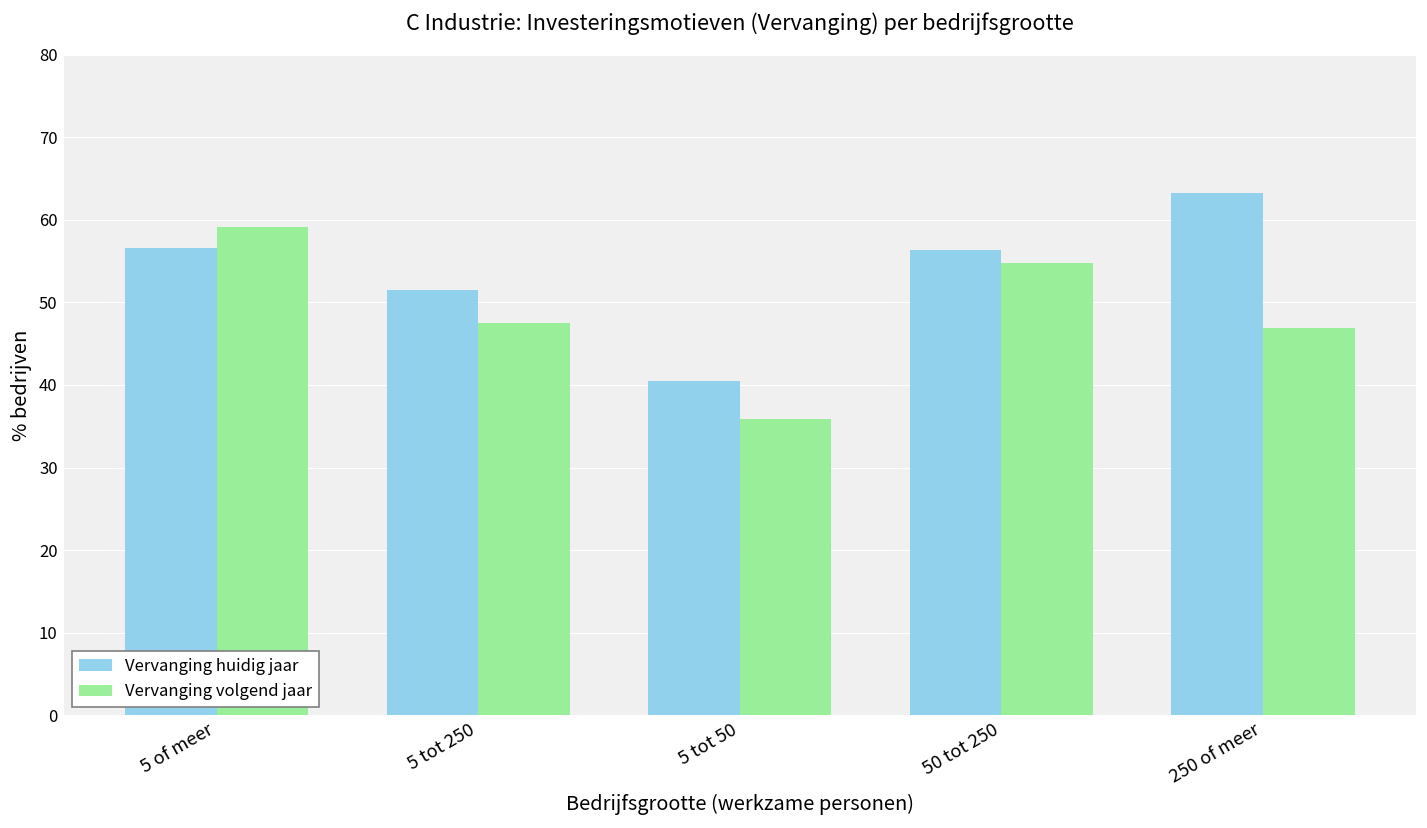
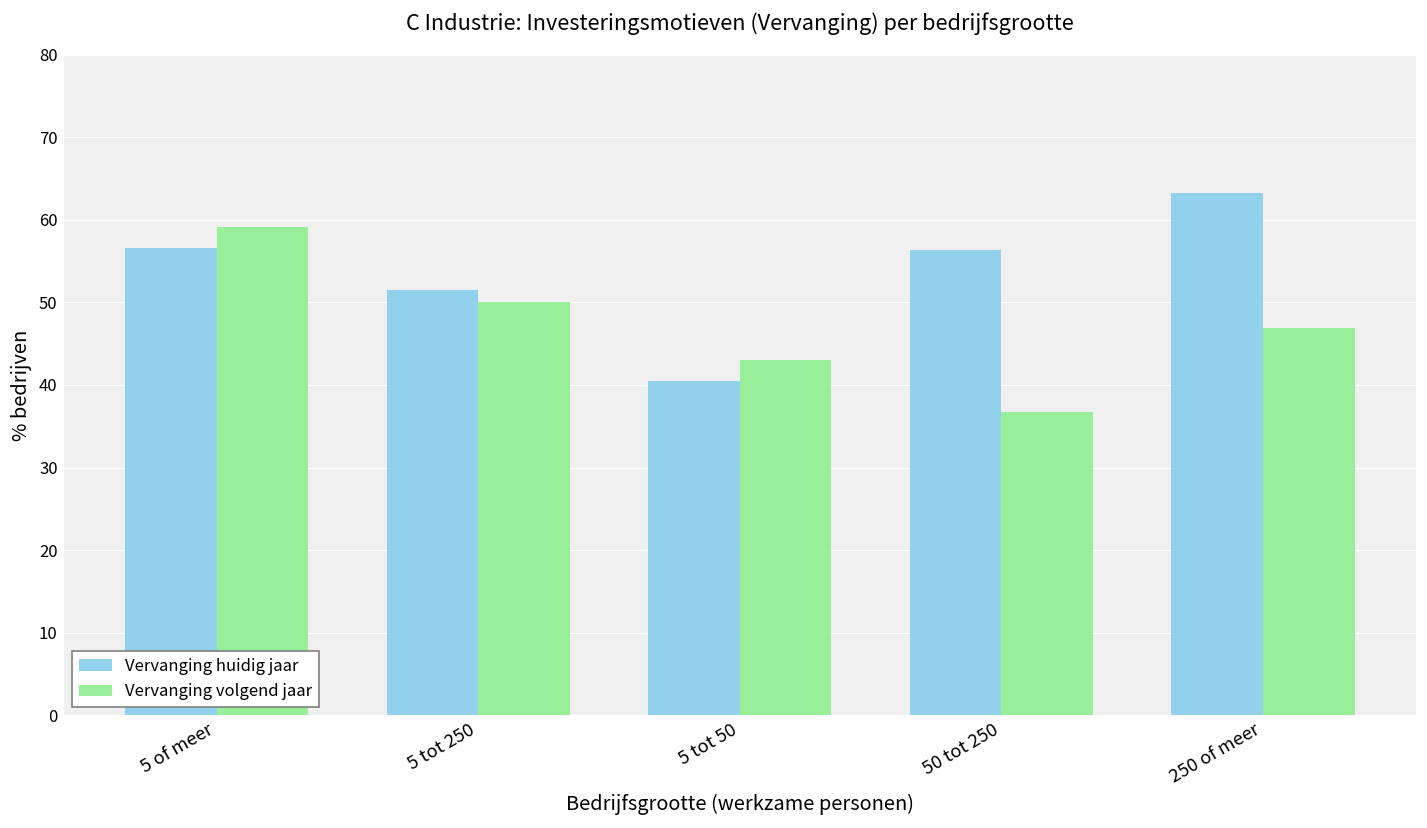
  {
    "Vervanging huidig jaar": {
      "5 of meer": 57,
      "5 tot 250": 52,
      "5 tot 50": 41,
      "50 tot 250": 56,
      "250 of meer": 63
    },
    "Vervanging volgend jaar": {
      "5 of meer": 59,
-     "5 tot 250": 48,
-     "5 tot 50": 36,
-     "50 tot 250": 55,
+     "5 tot 250": 50,
+     "5 tot 50": 43,
+     "50 tot 250": 37,
      "250 of meer": 47
    }
  }
